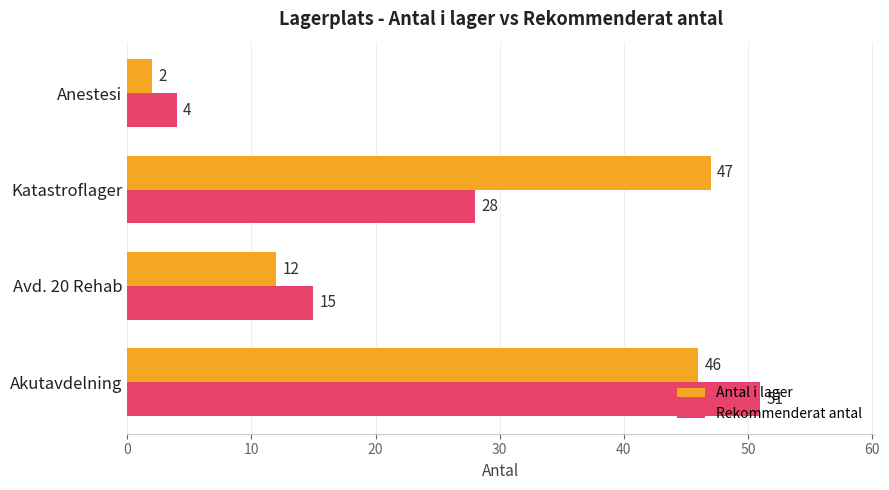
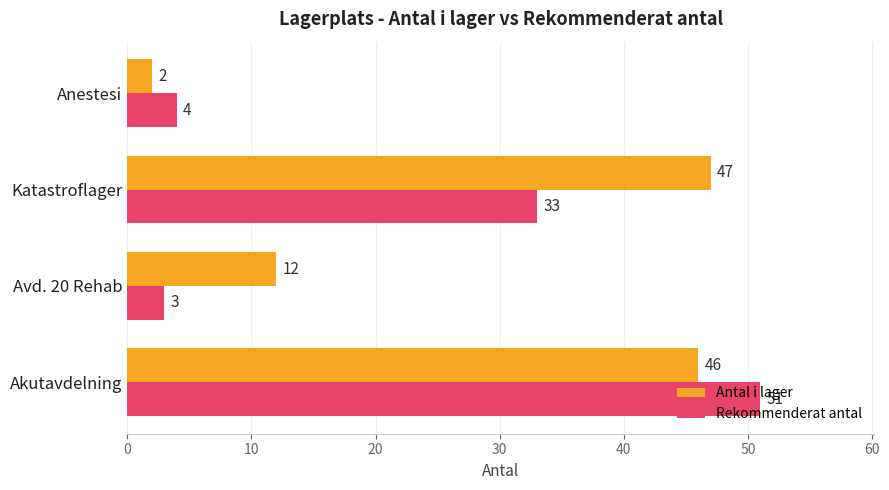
  {
    "Antal i lager": {
      "Anestesi": 2,
      "Katastroflager": 47,
      "Avd. 20 Rehab": 12,
      "Akutavdelning": 46
    },
    "Rekommenderat antal": {
      "Anestesi": 4,
-     "Katastroflager": 28,
-     "Avd. 20 Rehab": 15,
+     "Katastroflager": 33,
+     "Avd. 20 Rehab": 3,
      "Akutavdelning": 51
    }
  }
